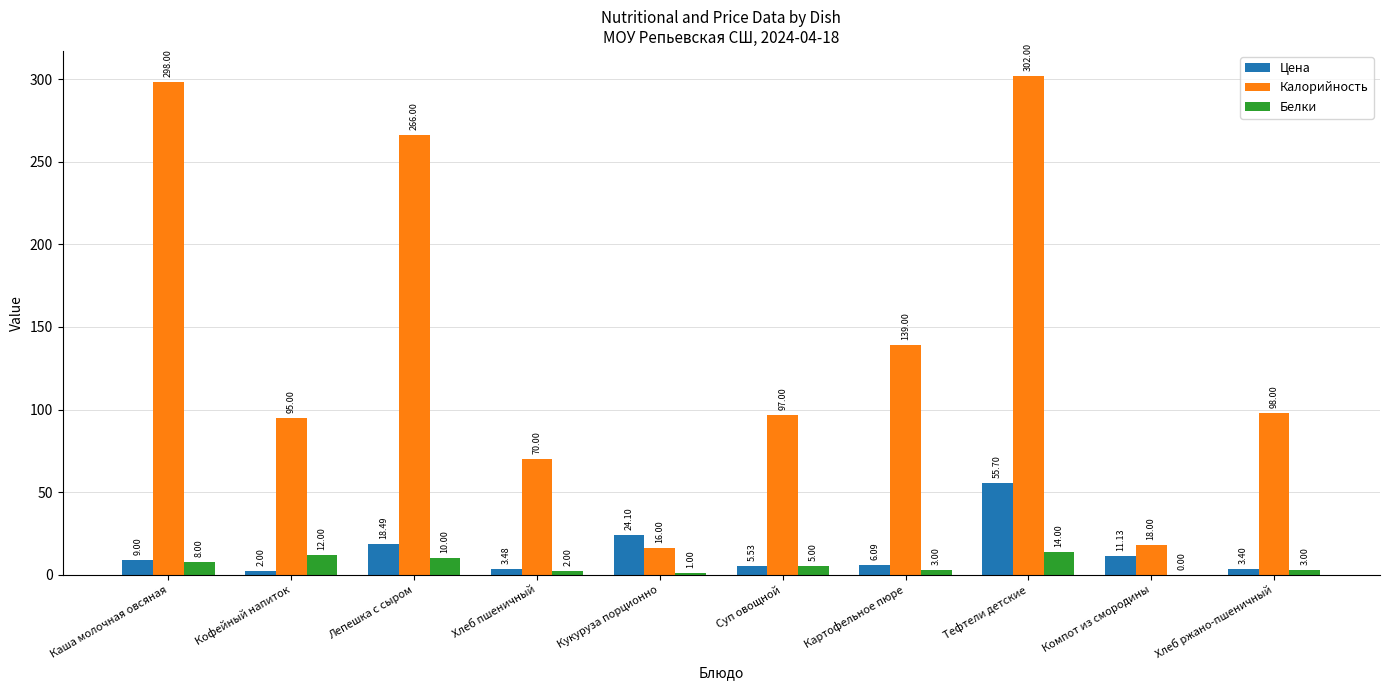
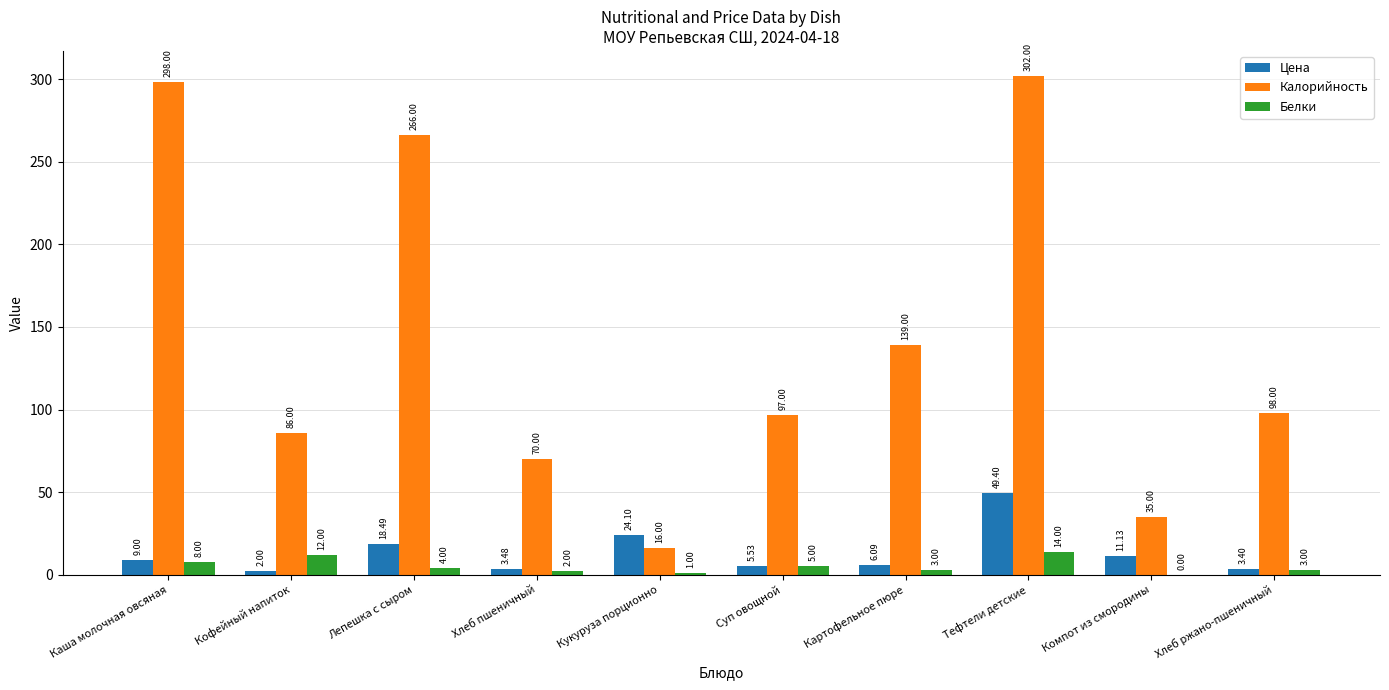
  {
    "Цена": {
      "Каша молочная овсяная": 9.00,
      "Кофейный напиток": 2.00,
      "Лепешка с сыром": 18.49,
      "Хлеб пшеничный": 3.48,
      "Кукуруза порционно": 24.10,
      "Суп овощной": 5.53,
      "Картофельное пюре": 6.09,
-     "Тефтели детские": 55.70,
+     "Тефтели детские": 49.40,
      "Компот из смородины": 11.13,
      "Хлеб ржано-пшеничный": 3.40
    },
    "Калорийность": {
      "Каша молочная овсяная": 298.00,
-     "Кофейный напиток": 95.00,
+     "Кофейный напиток": 86.00,
      "Лепешка с сыром": 266.00,
      "Хлеб пшеничный": 70.00,
      "Кукуруза порционно": 16.00,
      "Суп овощной": 97.00,
      "Картофельное пюре": 139.00,
      "Тефтели детские": 302.00,
-     "Компот из смородины": 18.00,
+     "Компот из смородины": 35.00,
      "Хлеб ржано-пшеничный": 98.00
    },
    "Белки": {
      "Каша молочная овсяная": 8.00,
      "Кофейный напиток": 12.00,
-     "Лепешка с сыром": 10.00,
+     "Лепешка с сыром": 4.00,
      "Хлеб пшеничный": 2.00,
      "Кукуруза порционно": 1.00,
      "Суп овощной": 5.00,
      "Картофельное пюре": 3.00,
      "Тефтели детские": 14.00,
      "Компот из смородины": 0.00,
      "Хлеб ржано-пшеничный": 3.00
    }
  }
